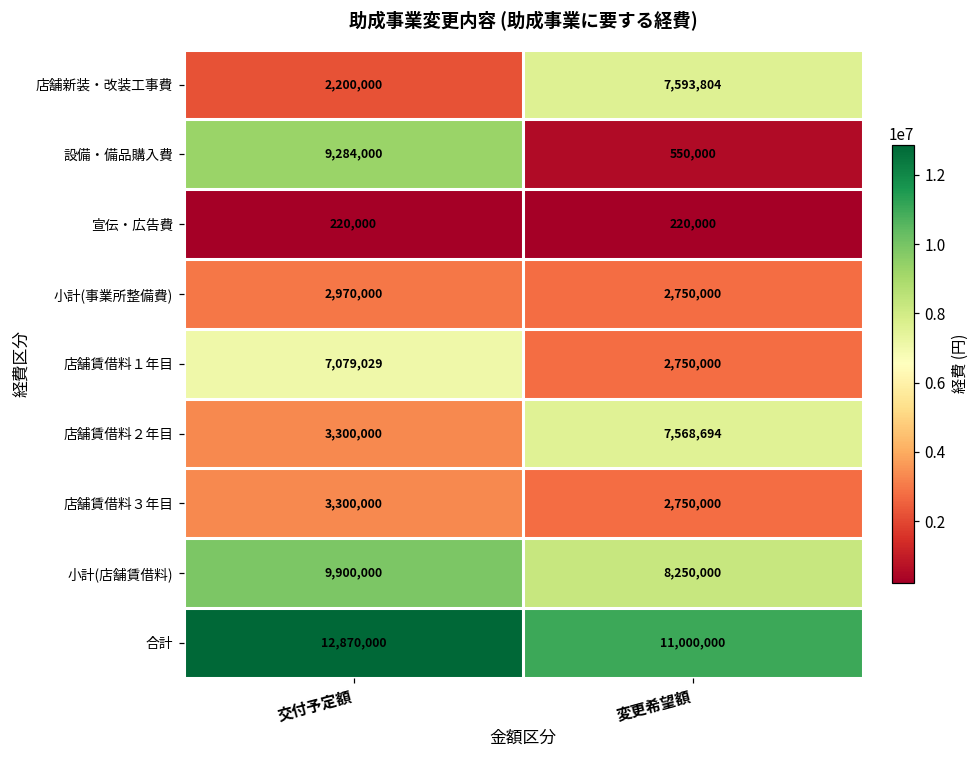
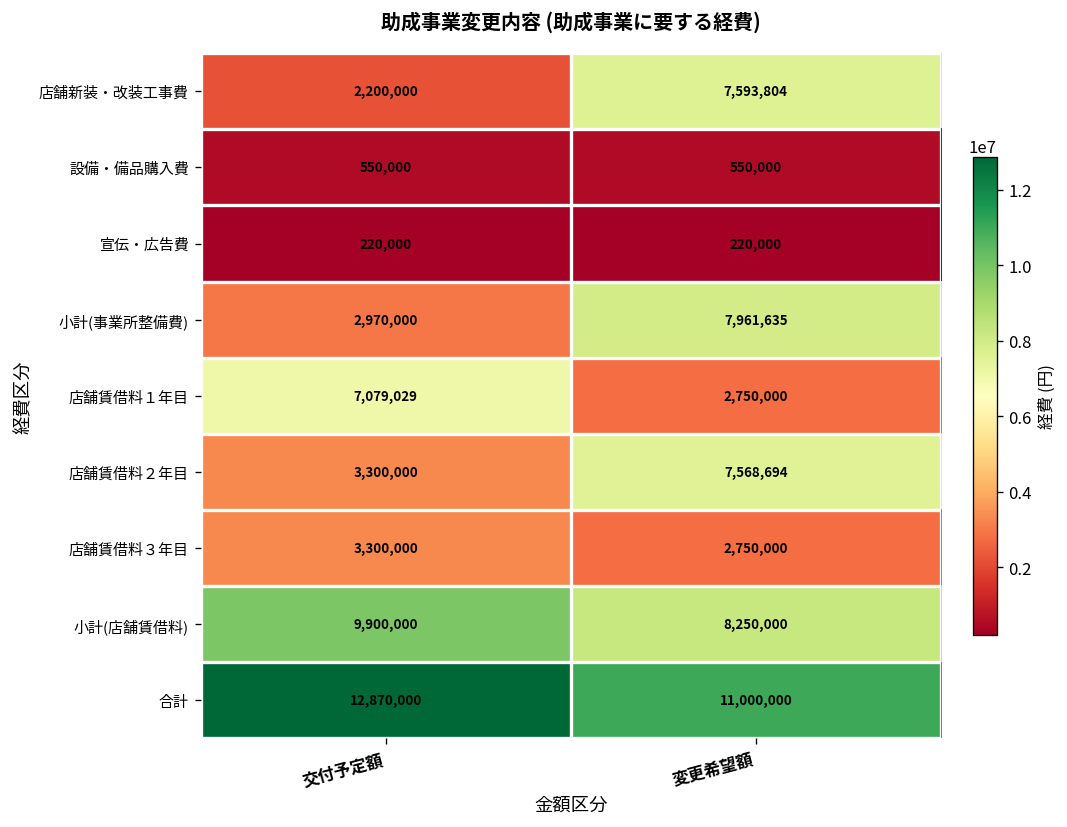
  {
    "店舗新装・改装工事費": {
      "交付予定額": "2,200,000",
      "変更希望額": "7,593,804"
    },
    "設備・備品購入費": {
-     "交付予定額": "9,284,000",
+     "交付予定額": "550,000",
      "変更希望額": "550,000"
    },
    "宣伝・広告費": {
      "交付予定額": "220,000",
      "変更希望額": "220,000"
    },
    "小計(事業所整備費)": {
      "交付予定額": "2,970,000",
-     "変更希望額": "2,750,000"
+     "変更希望額": "7,961,635"
    },
    "店舗賃借料１年目": {
      "交付予定額": "7,079,029",
      "変更希望額": "2,750,000"
    },
    "店舗賃借料２年目": {
      "交付予定額": "3,300,000",
      "変更希望額": "7,568,694"
    },
    "店舗賃借料３年目": {
      "交付予定額": "3,300,000",
      "変更希望額": "2,750,000"
    },
    "小計(店舗賃借料)": {
      "交付予定額": "9,900,000",
      "変更希望額": "8,250,000"
    },
    "合計": {
      "交付予定額": "12,870,000",
      "変更希望額": "11,000,000"
    }
  }
